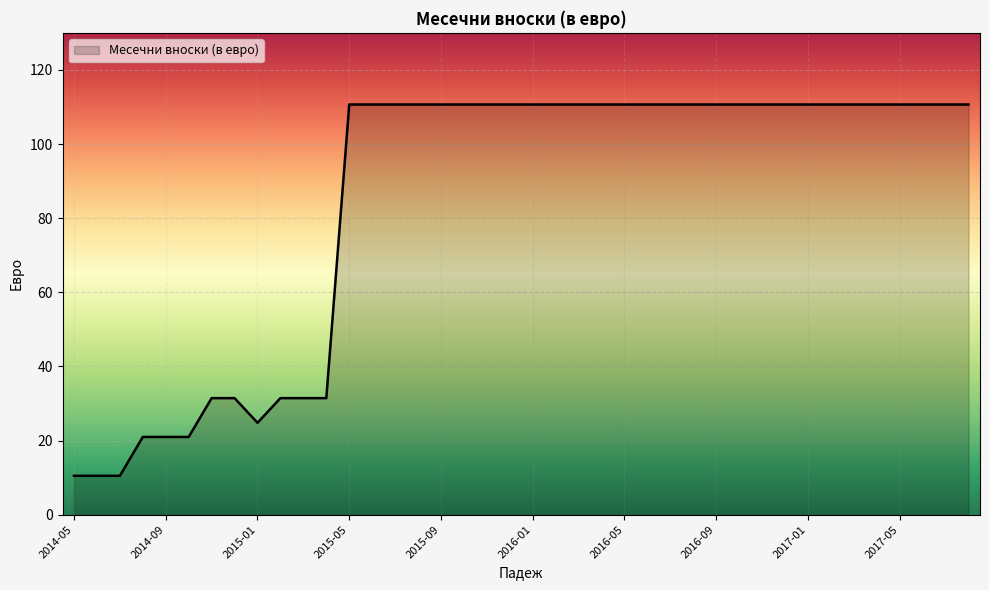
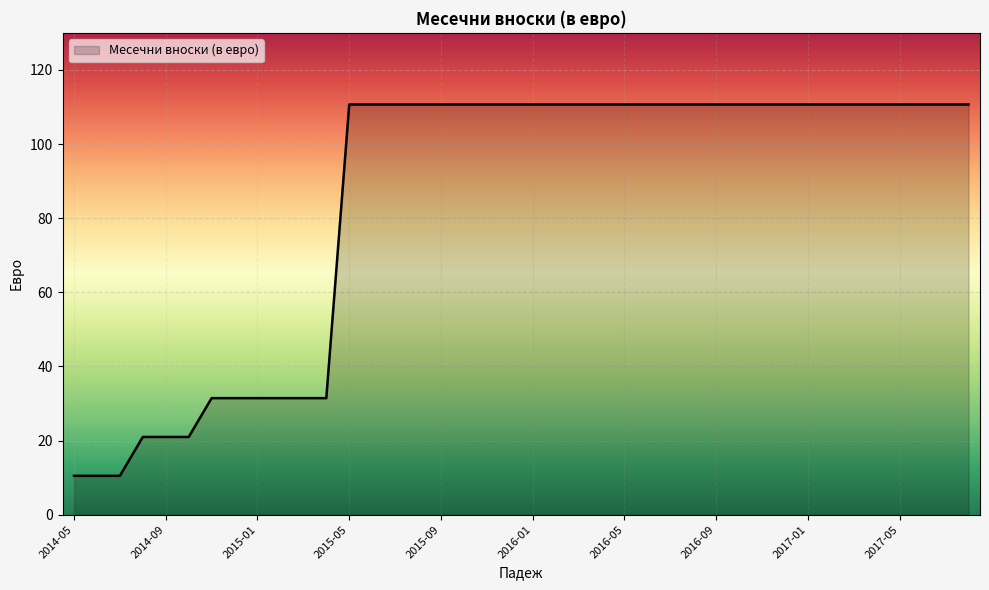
  {
    "2014-05": 10,
    "2014-09": 21,
-   "2015-01": 25,
+   "2015-01": 31,
    "2015-05": 111,
    "2015-09": 111,
    "2016-01": 111,
    "2016-05": 111,
    "2016-09": 111,
    "2017-01": 111,
    "2017-05": 111
  }
